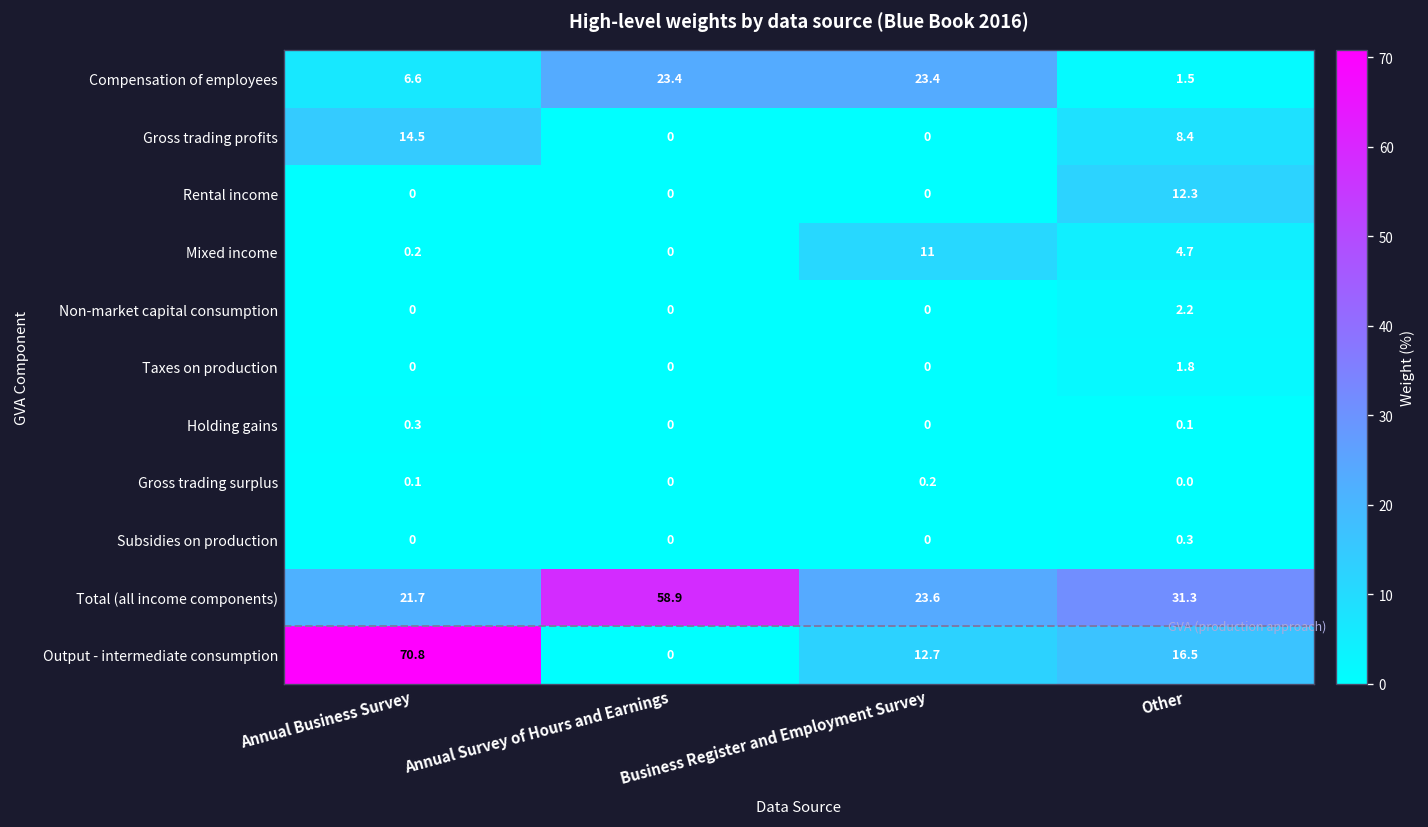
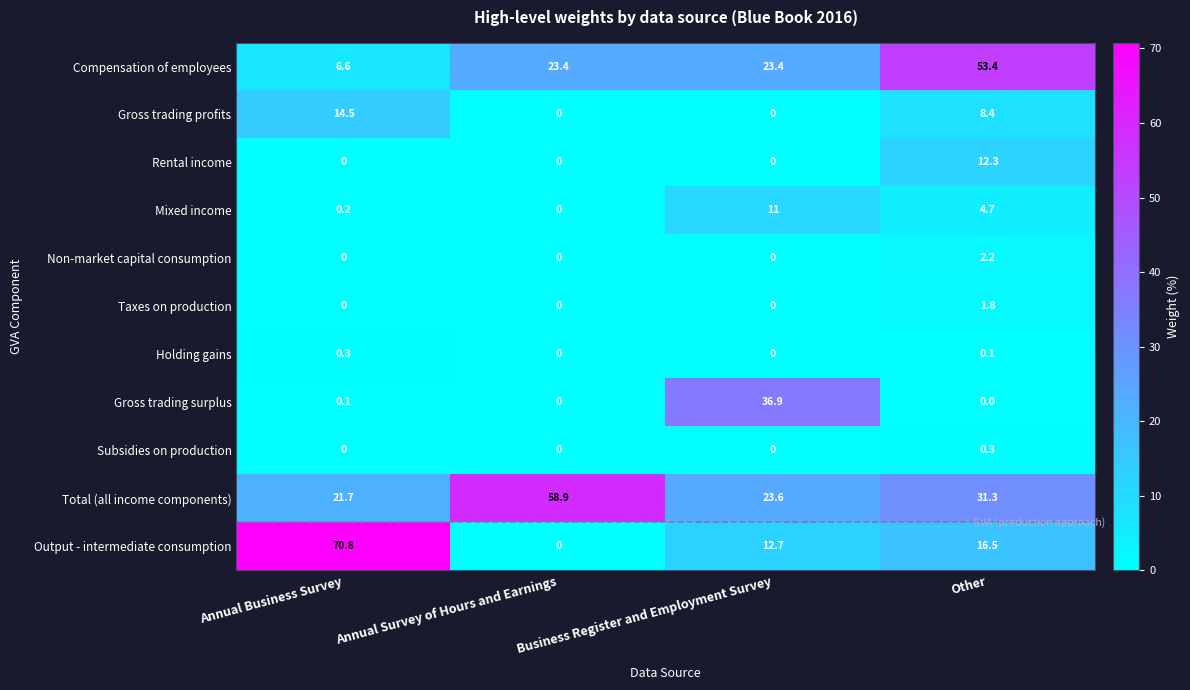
  {
    "Compensation of employees": {
      "Annual Business Survey": 6.6,
      "Annual Survey of Hours and Earnings": 23.4,
      "Business Register and Employment Survey": 23.4,
-     "Other": 1.5
+     "Other": 53.4
    },
    "Gross trading profits": {
      "Annual Business Survey": 14.5,
      "Annual Survey of Hours and Earnings": 0,
      "Business Register and Employment Survey": 0,
      "Other": 8.4
    },
    "Rental income": {
      "Annual Business Survey": 0,
      "Annual Survey of Hours and Earnings": 0,
      "Business Register and Employment Survey": 0,
      "Other": 12.3
    },
    "Mixed income": {
      "Annual Business Survey": 0.2,
      "Annual Survey of Hours and Earnings": 0,
      "Business Register and Employment Survey": 11,
      "Other": 4.7
    },
    "Non-market capital consumption": {
      "Annual Business Survey": 0,
      "Annual Survey of Hours and Earnings": 0,
      "Business Register and Employment Survey": 0,
      "Other": 2.2
    },
    "Taxes on production": {
      "Annual Business Survey": 0,
      "Annual Survey of Hours and Earnings": 0,
      "Business Register and Employment Survey": 0,
      "Other": 1.8
    },
    "Holding gains": {
      "Annual Business Survey": 0.3,
      "Annual Survey of Hours and Earnings": 0,
      "Business Register and Employment Survey": 0,
      "Other": 0.1
    },
    "Gross trading surplus": {
      "Annual Business Survey": 0.1,
      "Annual Survey of Hours and Earnings": 0,
-     "Business Register and Employment Survey": 0.2,
+     "Business Register and Employment Survey": 36.9,
      "Other": 0.0
    },
    "Subsidies on production": {
      "Annual Business Survey": 0,
      "Annual Survey of Hours and Earnings": 0,
      "Business Register and Employment Survey": 0,
      "Other": 0.3
    },
    "Total (all income components)": {
      "Annual Business Survey": 21.7,
      "Annual Survey of Hours and Earnings": 58.9,
      "Business Register and Employment Survey": 23.6,
      "Other": 31.3
    },
    "Output - intermediate consumption": {
      "Annual Business Survey": 70.8,
      "Annual Survey of Hours and Earnings": 0,
      "Business Register and Employment Survey": 12.7
    }
  }
